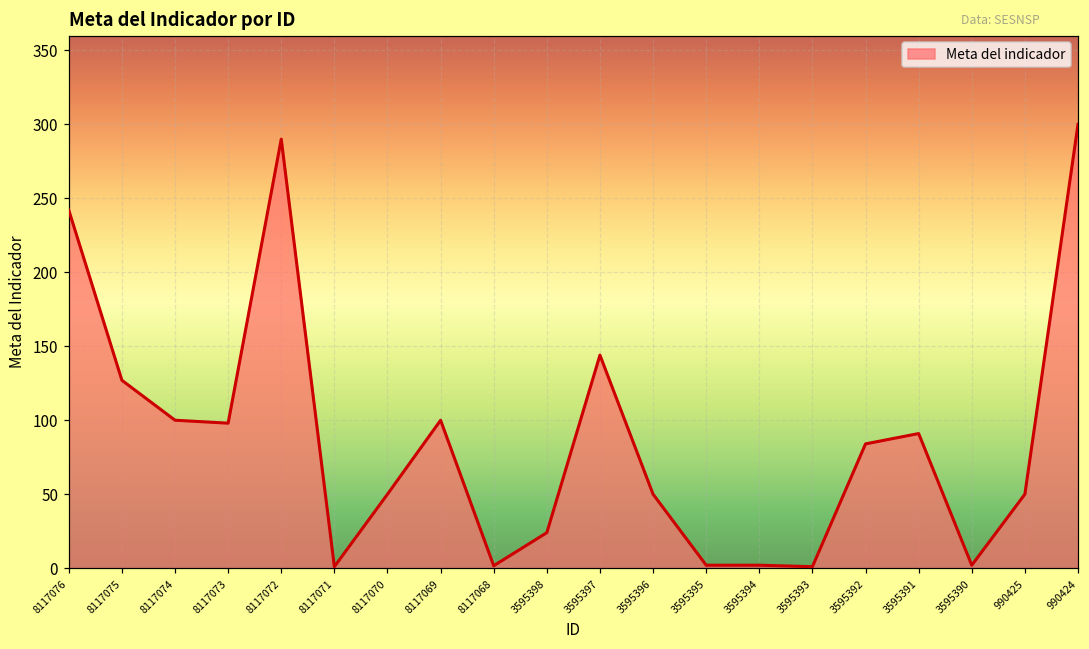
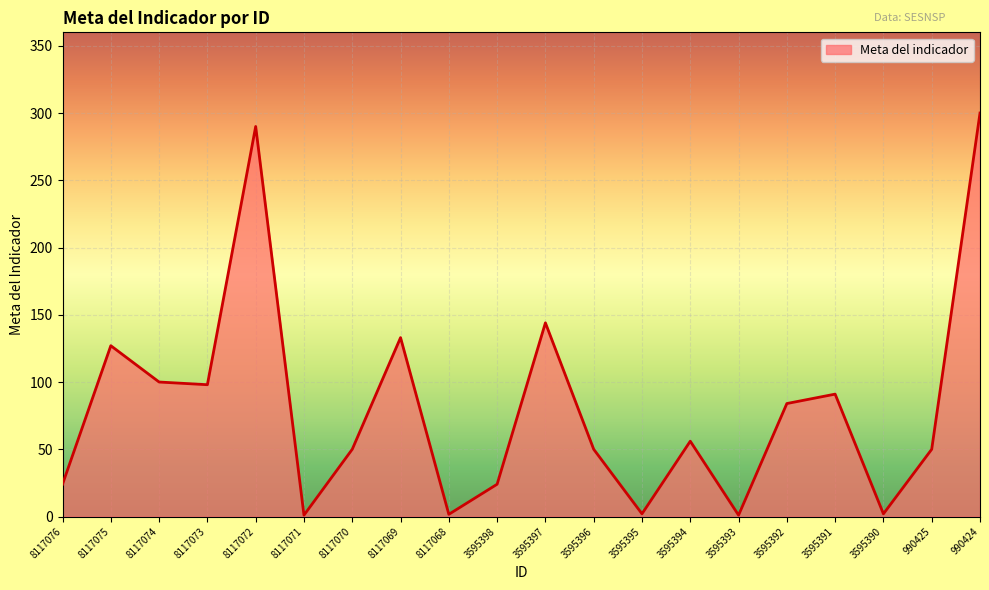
  {
-   "8117076": 242,
+   "8117076": 24,
    "8117075": 127,
    "8117074": 100,
    "8117073": 98,
    "8117072": 290,
    "8117071": 1,
    "8117070": 50,
-   "8117069": 100,
+   "8117069": 133,
    "8117068": 2,
    "3595398": 24,
    "3595397": 144,
    "3595396": 50,
    "3595395": 2,
-   "3595394": 2,
+   "3595394": 56,
    "3595393": 1,
    "3595392": 84,
    "3595391": 91,
    "3595390": 2,
    "990425": 50,
    "990424": 300
  }
